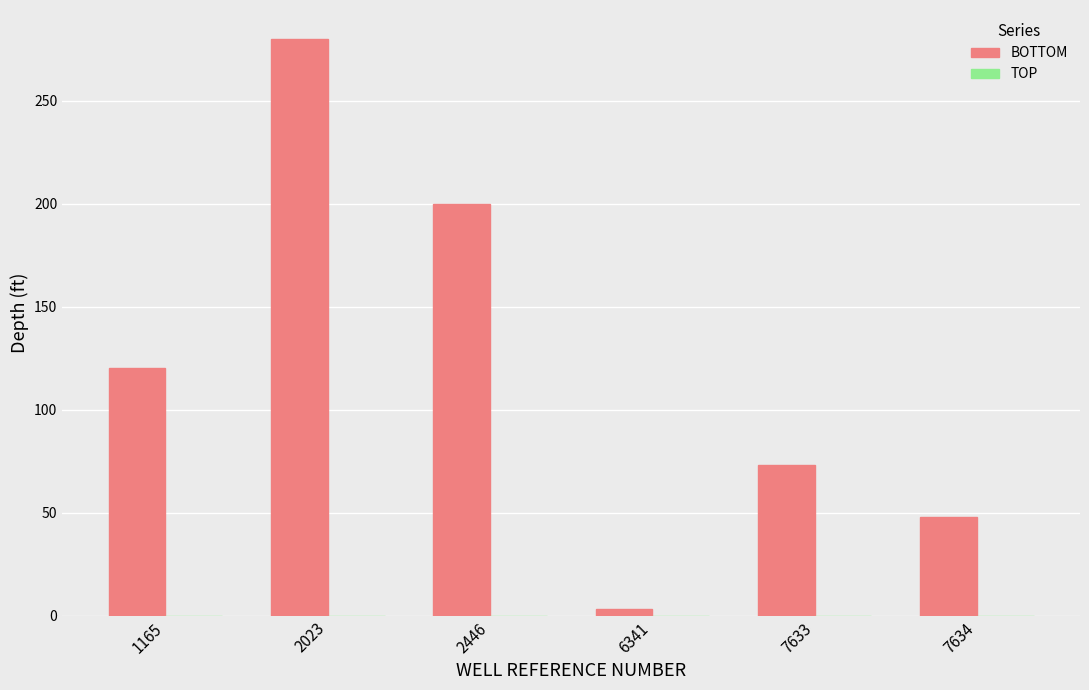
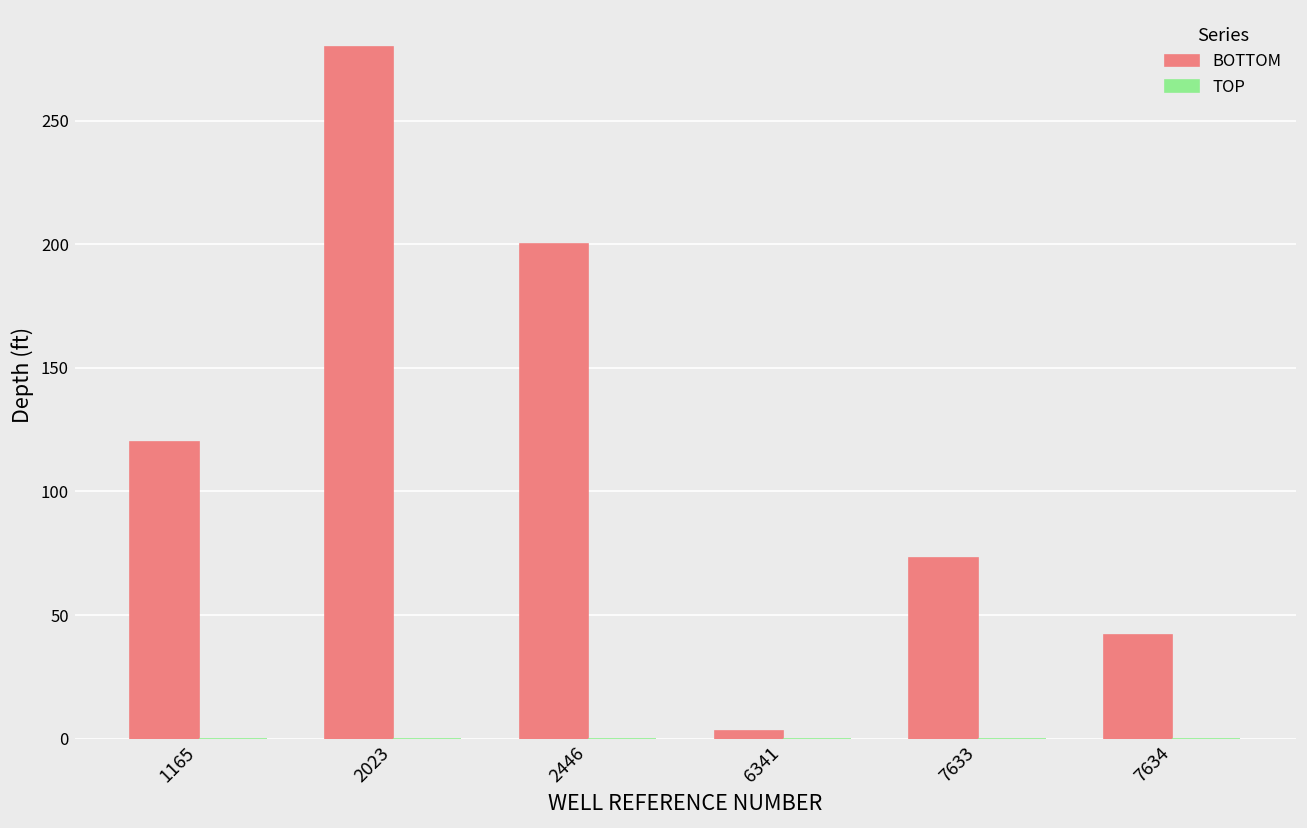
  {
    "BOTTOM": {
      "1165": 120,
      "2023": 280,
      "2446": 200,
      "6341": 3,
      "7633": 73,
-     "7634": 48
+     "7634": 42
    },
    "TOP": {
      "1165": 0,
      "2023": 0,
      "2446": 0,
      "6341": 0,
      "7633": 0,
      "7634": 0
    }
  }
